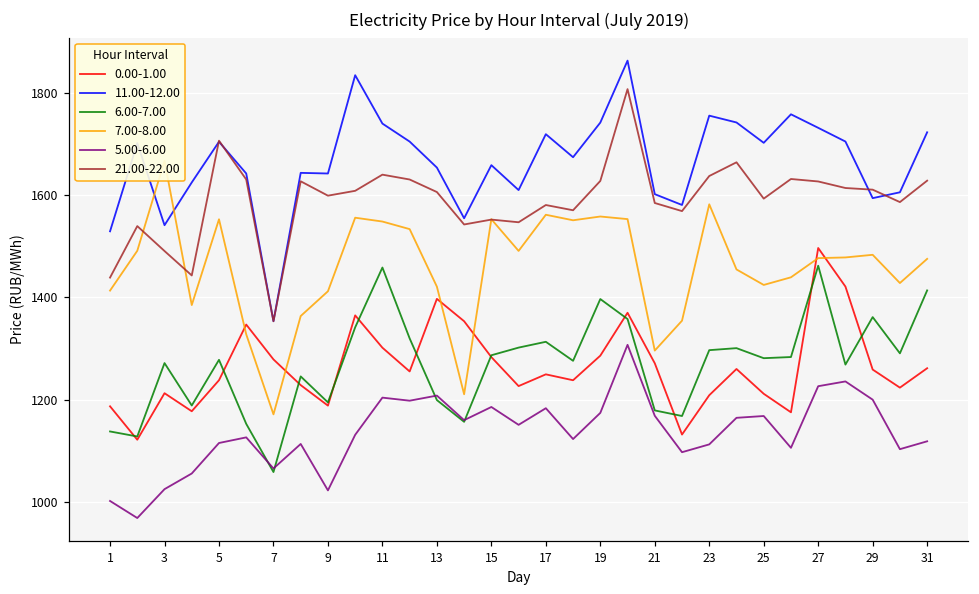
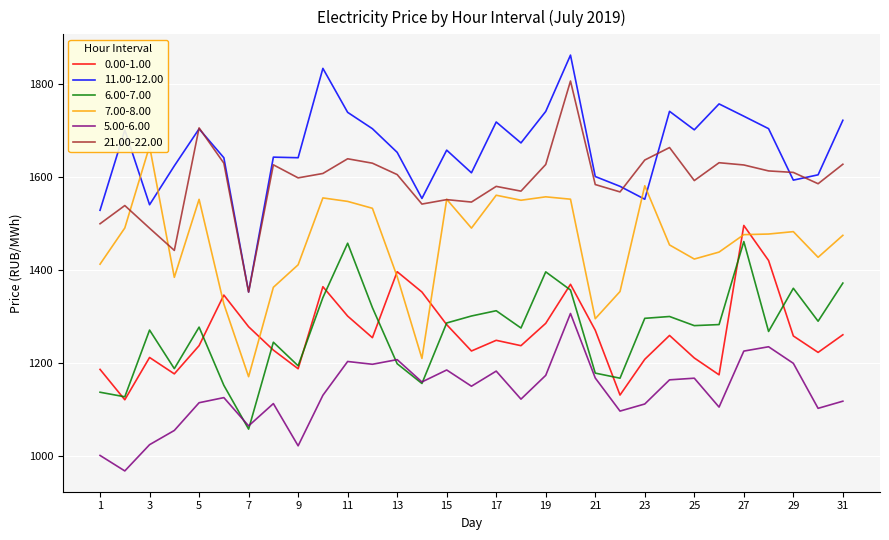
  {
    "0.00-1.00": {
      "1": 1190,
      "3": 1210,
      "5": 1240,
      "7": 1280,
      "9": 1190,
      "11": 1300,
      "13": 1400,
      "17": 1250,
      "19": 1290,
      "21": 1270,
      "23": 1210,
      "25": 1210,
      "27": 1500,
      "29": 1260,
      "31": 1260
    },
    "11.00-12.00": {
      "1": 1530,
      "3": 1540,
      "9": 1640,
      "11": 1740,
      "13": 1650,
      "15": 1660,
      "17": 1720,
      "19": 1740,
      "21": 1600,
-     "23": 1750,
+     "23": 1550,
      "25": 1700,
      "27": 1730,
      "29": 1590,
      "31": 1720
    },
    "6.00-7.00": {
      "1": 1140,
      "3": 1270,
      "5": 1280,
      "7": 1060,
      "9": 1190,
      "11": 1460,
      "13": 1200,
      "17": 1310,
      "19": 1400,
      "21": 1180,
      "23": 1300,
      "25": 1280,
      "27": 1460,
      "29": 1360,
-     "31": 1410
+     "31": 1370
    },
    "7.00-8.00": {
      "1": 1410,
      "5": 1550,
      "7": 1170,
      "9": 1410,
      "11": 1550,
-     "13": 1420,
+     "13": 1390,
      "17": 1560,
      "19": 1560,
      "21": 1300,
      "23": 1580,
      "25": 1420,
      "27": 1480,
      "29": 1480,
      "31": 1470
    },
    "5.00-6.00": {
      "1": 1000,
      "3": 1020,
      "5": 1110,
      "7": 1070,
      "9": 1020,
      "11": 1200,
      "13": 1210,
      "15": 1190,
      "17": 1180,
      "19": 1170,
      "21": 1170,
      "23": 1110,
      "25": 1170,
      "27": 1230,
      "29": 1200,
      "31": 1120
    },
    "21.00-22.00": {
-     "1": 1440,
+     "1": 1500,
      "3": 1490,
      "9": 1600,
      "11": 1640,
      "13": 1610,
      "17": 1580,
      "19": 1630,
      "21": 1580,
      "23": 1640,
      "25": 1590,
      "27": 1630,
      "29": 1610,
      "31": 1630
    }
  }
